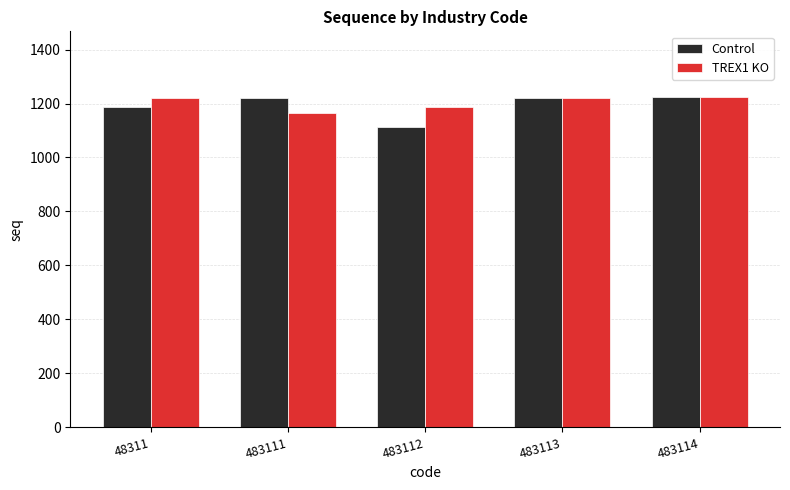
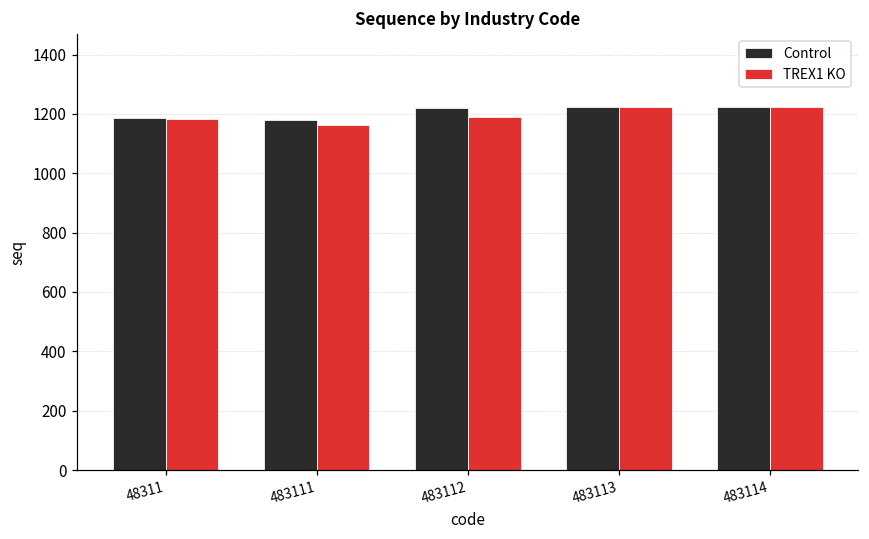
  {
    "Control": {
      "48311": 1190,
-     "483111": 1220,
-     "483112": 1110,
+     "483111": 1180,
+     "483112": 1220,
      "483113": 1220,
      "483114": 1220
    },
    "TREX1 KO": {
-     "48311": 1220,
+     "48311": 1180,
      "483111": 1160,
      "483112": 1190,
      "483113": 1220,
      "483114": 1220
    }
  }
